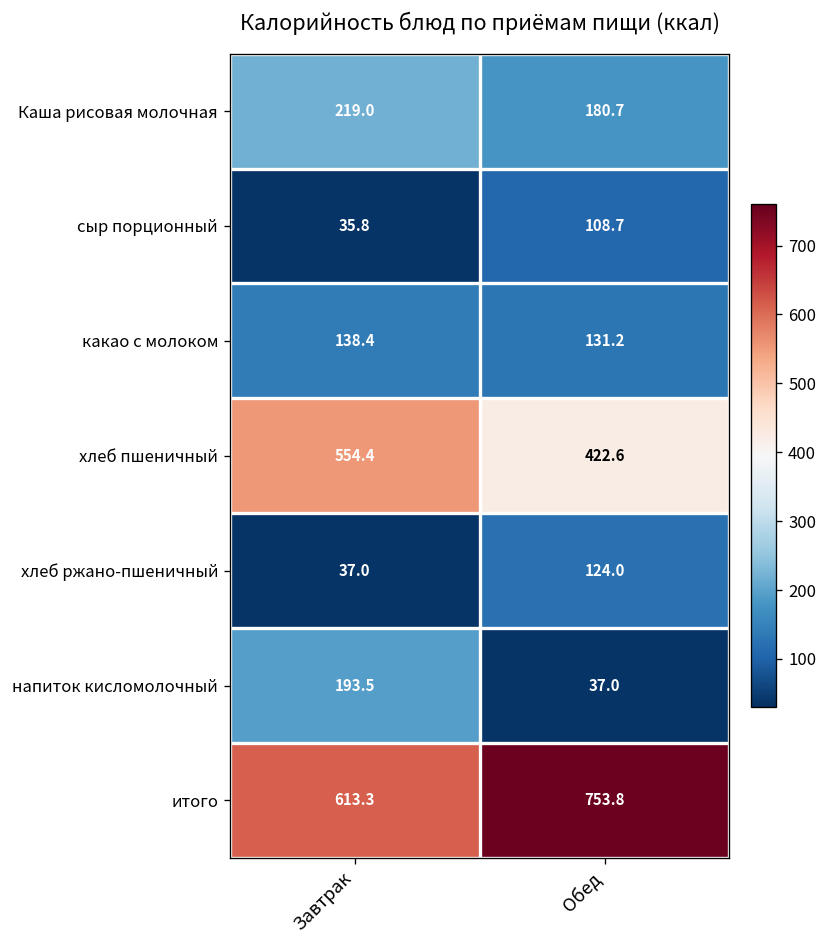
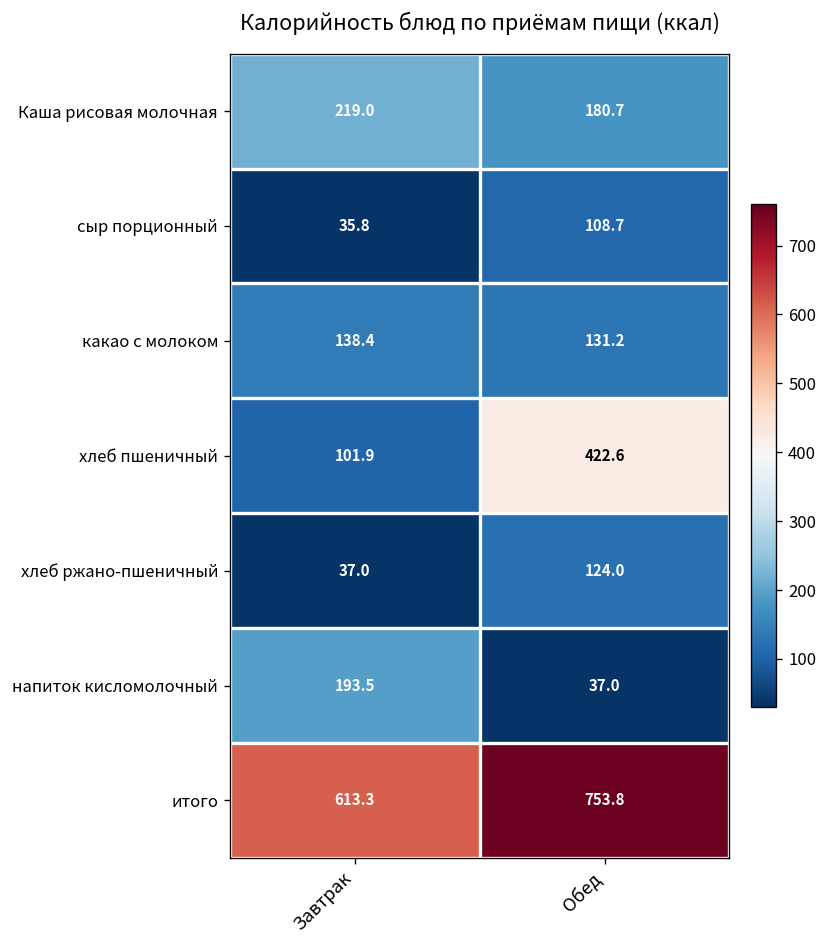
  {
    "Каша рисовая молочная": {
      "Завтрак": 219.0,
      "Обед": 180.7
    },
    "сыр порционный": {
      "Завтрак": 35.8,
      "Обед": 108.7
    },
    "какао с молоком": {
      "Завтрак": 138.4,
      "Обед": 131.2
    },
    "хлеб пшеничный": {
-     "Завтрак": 554.4,
+     "Завтрак": 101.9,
      "Обед": 422.6
    },
    "хлеб ржано-пшеничный": {
      "Завтрак": 37.0,
      "Обед": 124.0
    },
    "напиток кисломолочный": {
      "Завтрак": 193.5,
      "Обед": 37.0
    },
    "итого": {
      "Завтрак": 613.3,
      "Обед": 753.8
    }
  }
